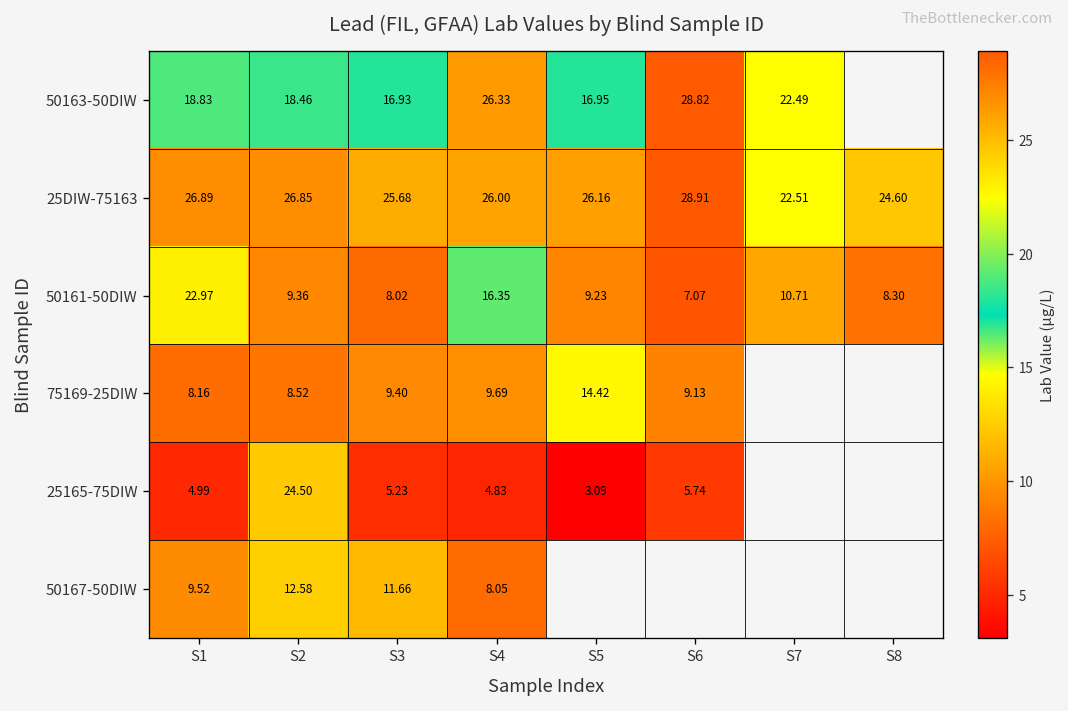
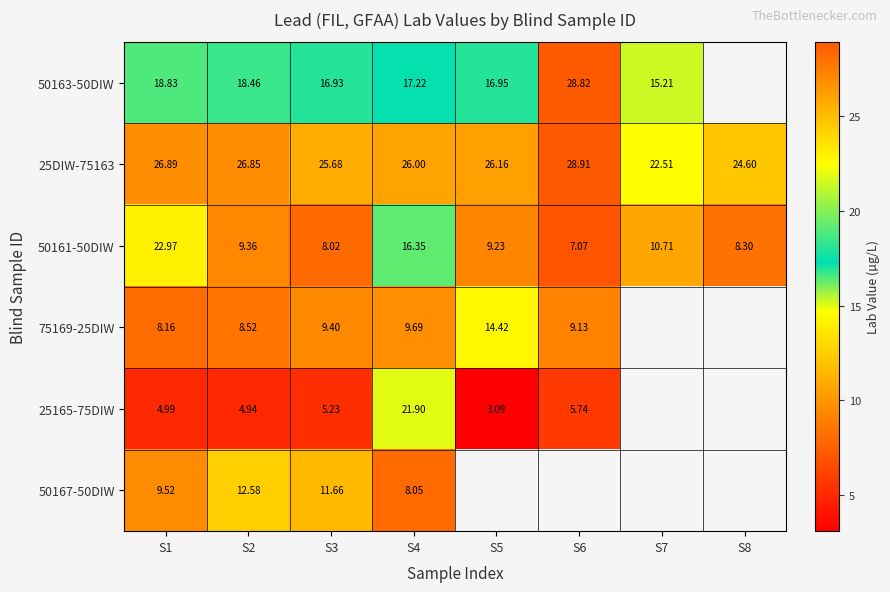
  {
    "50163-50DIW": {
      "S1": 18.83,
      "S2": 18.46,
      "S3": 16.93,
-     "S4": 26.33,
+     "S4": 17.22,
      "S5": 16.95,
      "S6": 28.82,
-     "S7": 22.49
+     "S7": 15.21
    },
    "25DIW-75163": {
      "S1": 26.89,
      "S2": 26.85,
      "S3": 25.68,
      "S4": 26.00,
      "S5": 26.16,
      "S6": 28.91,
      "S7": 22.51,
      "S8": 24.60
    },
    "50161-50DIW": {
      "S1": 22.97,
      "S2": 9.36,
      "S3": 8.02,
      "S4": 16.35,
      "S5": 9.23,
      "S6": 7.07,
      "S7": 10.71,
      "S8": 8.30
    },
    "75169-25DIW": {
      "S1": 8.16,
      "S2": 8.52,
      "S3": 9.40,
      "S4": 9.69,
      "S5": 14.42,
      "S6": 9.13
    },
    "25165-75DIW": {
      "S1": 4.99,
-     "S2": 24.50,
+     "S2": 4.94,
      "S3": 5.23,
-     "S4": 4.83,
+     "S4": 21.90,
      "S5": 3.09,
      "S6": 5.74
    },
    "50167-50DIW": {
      "S1": 9.52,
      "S2": 12.58,
      "S3": 11.66,
      "S4": 8.05
    }
  }
